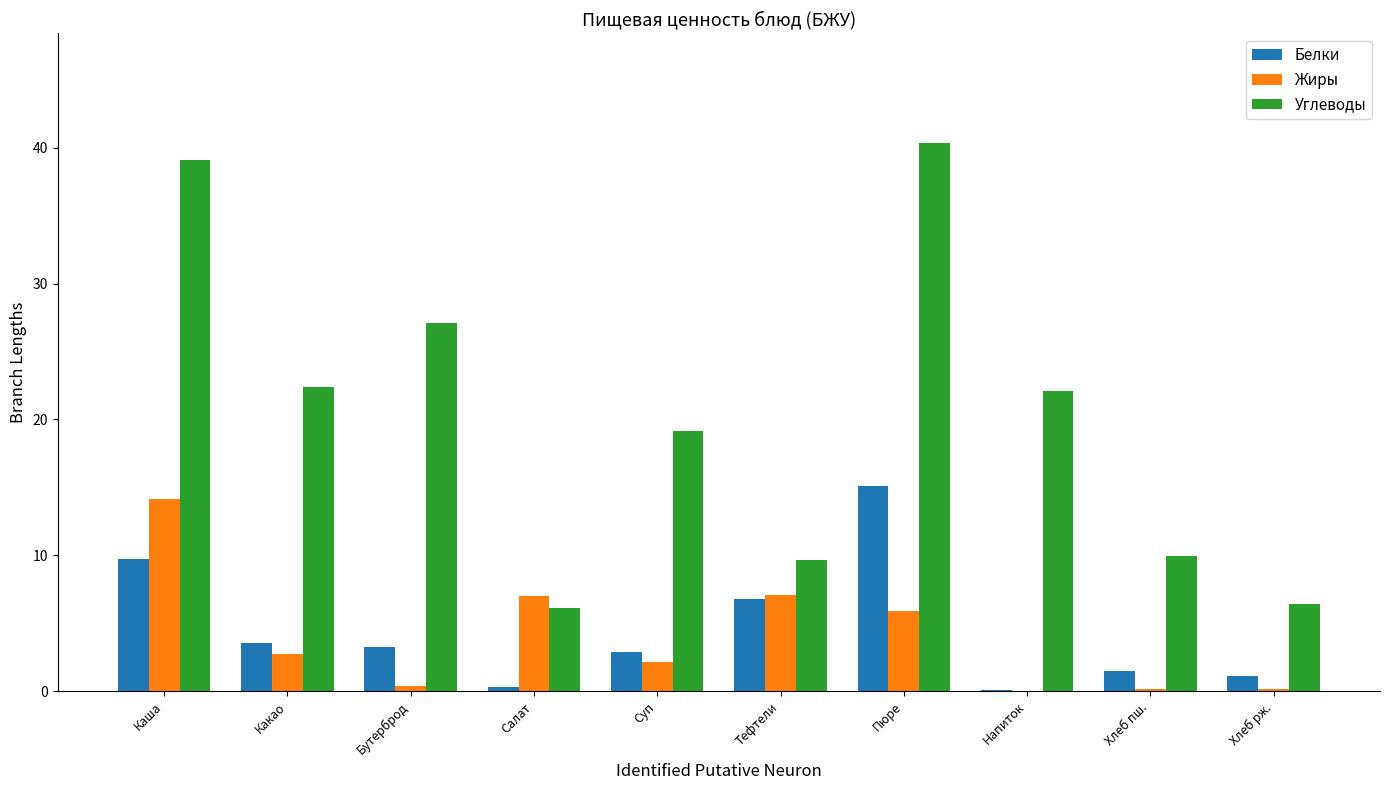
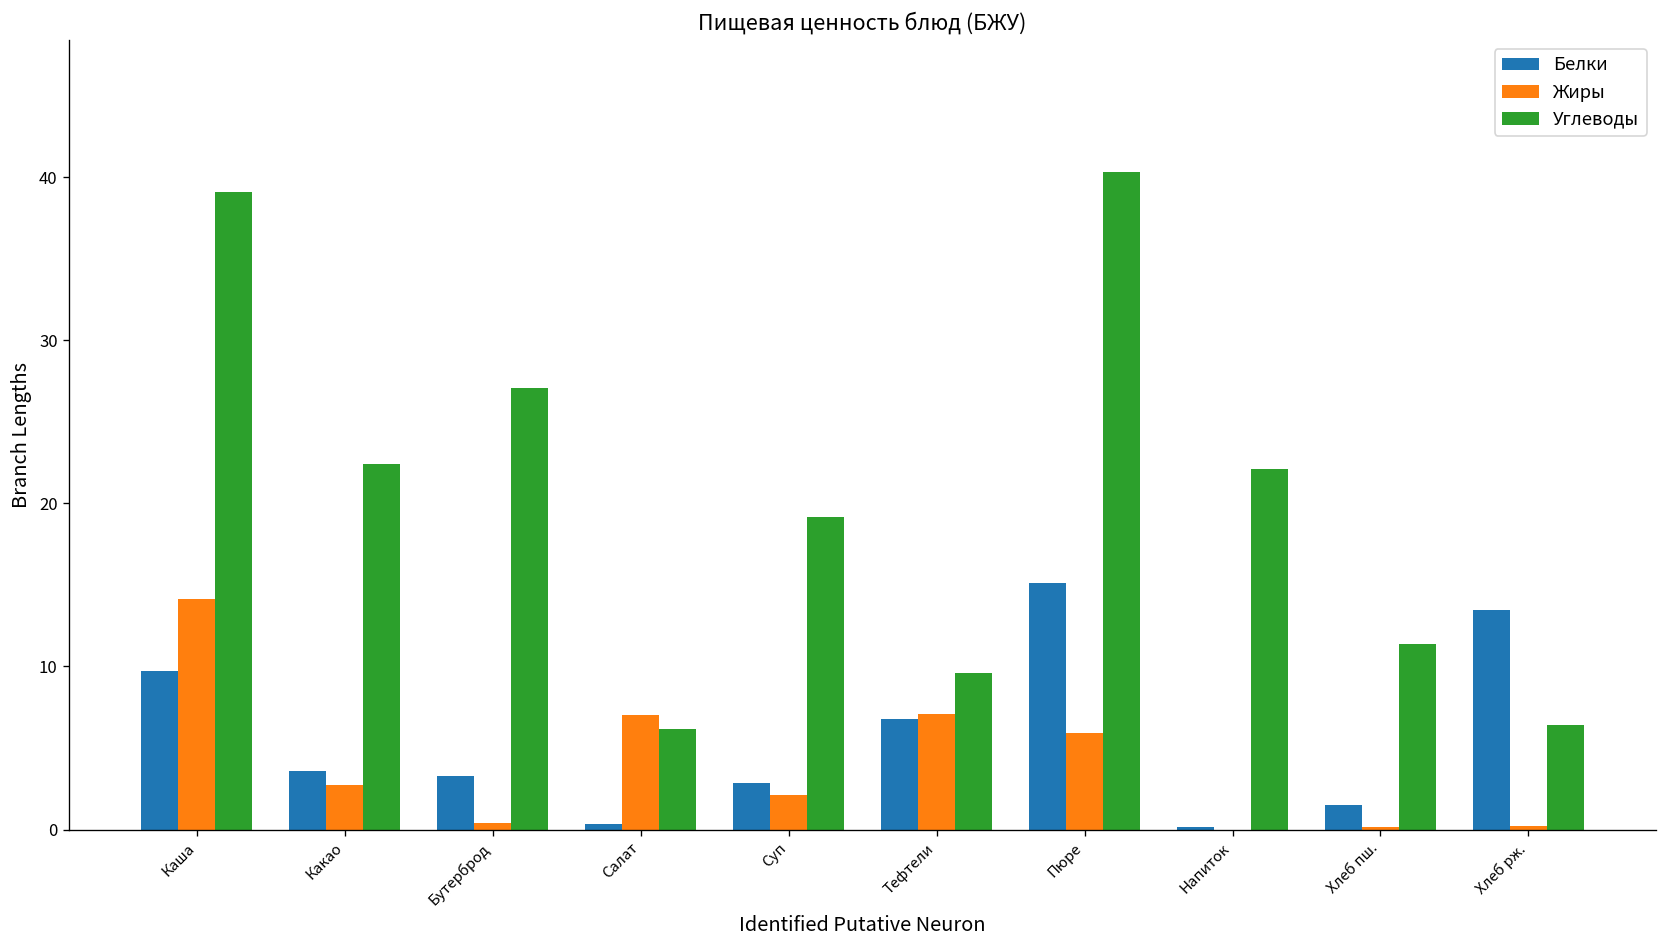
  {
    "Белки": {
      "Каша": 9.7,
      "Какао": 3.6,
      "Бутерброд": 3.3,
      "Салат": 0.3,
      "Суп": 2.9,
      "Тефтели": 6.8,
      "Пюре": 15.1,
      "Хлеб пш.": 1.5,
-     "Хлеб рж.": 1.1
+     "Хлеб рж.": 13.4
    },
    "Жиры": {
      "Каша": 14.1,
      "Какао": 2.7,
      "Бутерброд": 0.4,
      "Салат": 7.0,
      "Суп": 2.1,
      "Тефтели": 7.1,
      "Пюре": 5.9,
      "Напиток": 0.0,
      "Хлеб рж.": 0.2
    },
    "Углеводы": {
      "Каша": 39.1,
      "Какао": 22.4,
      "Бутерброд": 27.1,
      "Салат": 6.2,
      "Суп": 19.2,
      "Тефтели": 9.6,
      "Пюре": 40.3,
      "Напиток": 22.1,
-     "Хлеб пш.": 9.9,
+     "Хлеб пш.": 11.4,
      "Хлеб рж.": 6.4
    }
  }
